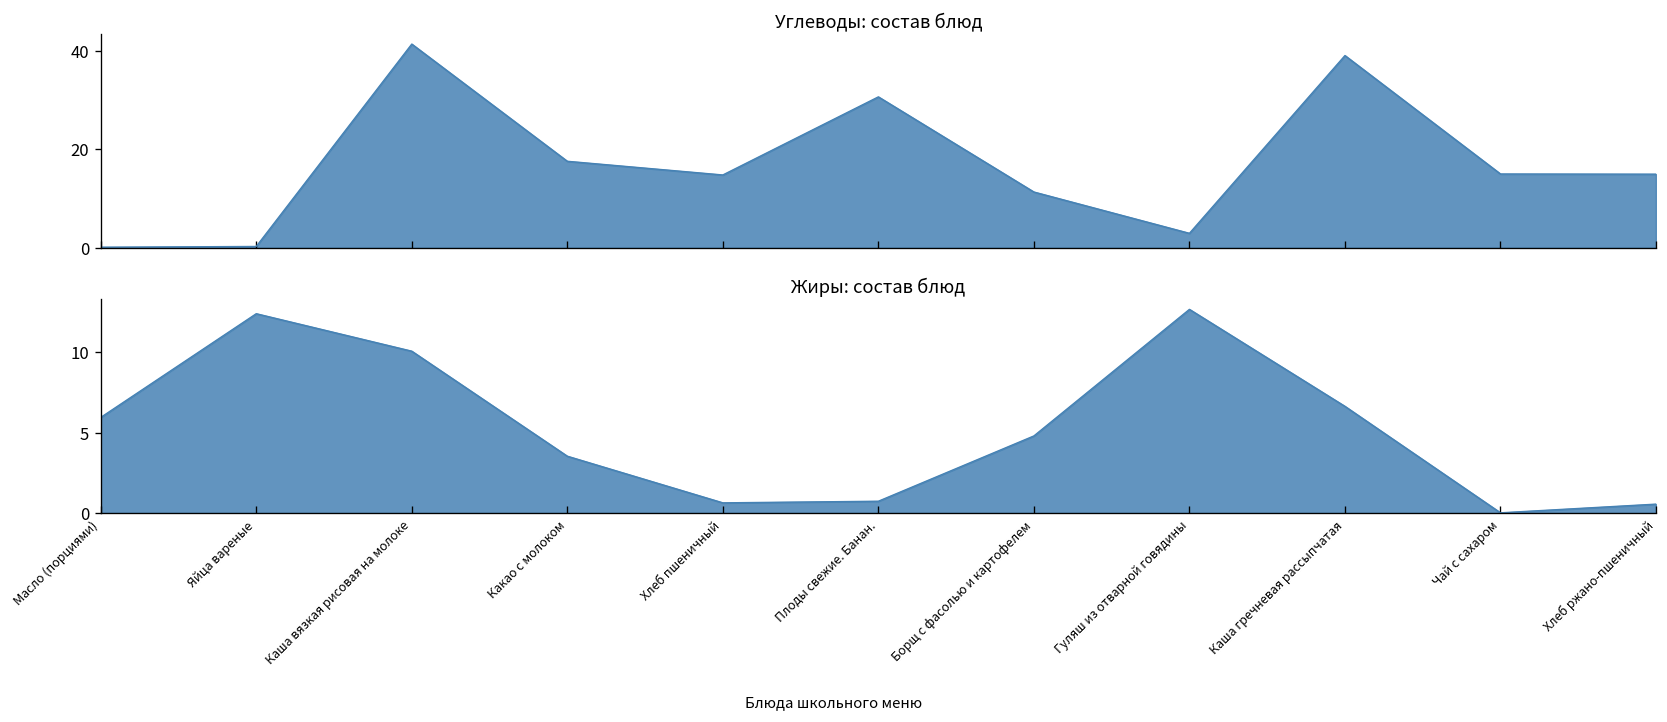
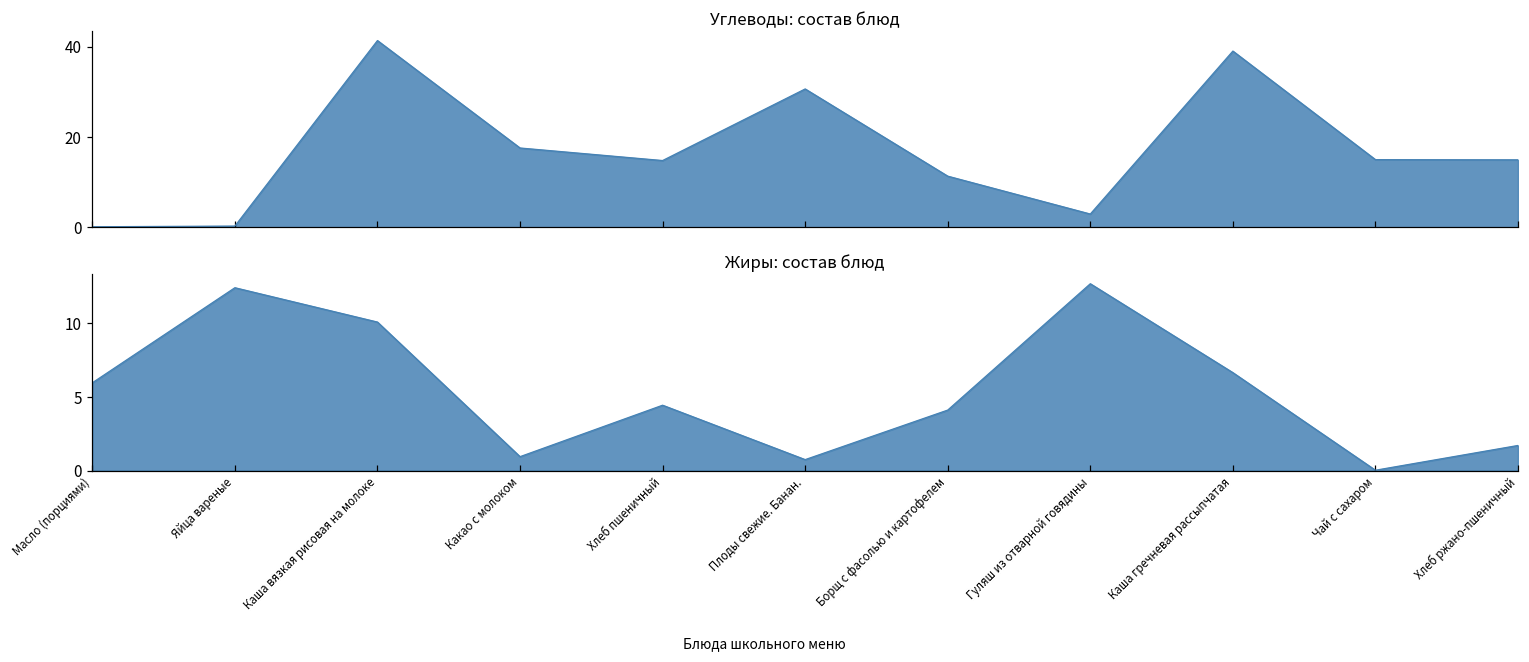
  {
    "Жиры: состав блюд": {
      "Масло (порциями)": 6.0,
      "Яйца вареные": 12.4,
      "Каша вязкая рисовая на молоке": 10.1,
-     "Какао с молоком": 3.5,
-     "Хлеб пшеничный": 0.6,
+     "Какао с молоком": 0.9,
+     "Хлеб пшеничный": 4.4,
      "Плоды свежие. Банан.": 0.7,
-     "Борщ с фасолью и картофелем": 4.8,
+     "Борщ с фасолью и картофелем": 4.1,
      "Гуляш из отварной говядины": 12.7,
      "Каша гречневая рассыпчатая": 6.6,
      "Чай с сахаром": 0.0,
-     "Хлеб ржано-пшеничный": 0.6
+     "Хлеб ржано-пшеничный": 1.7
    }
  }
